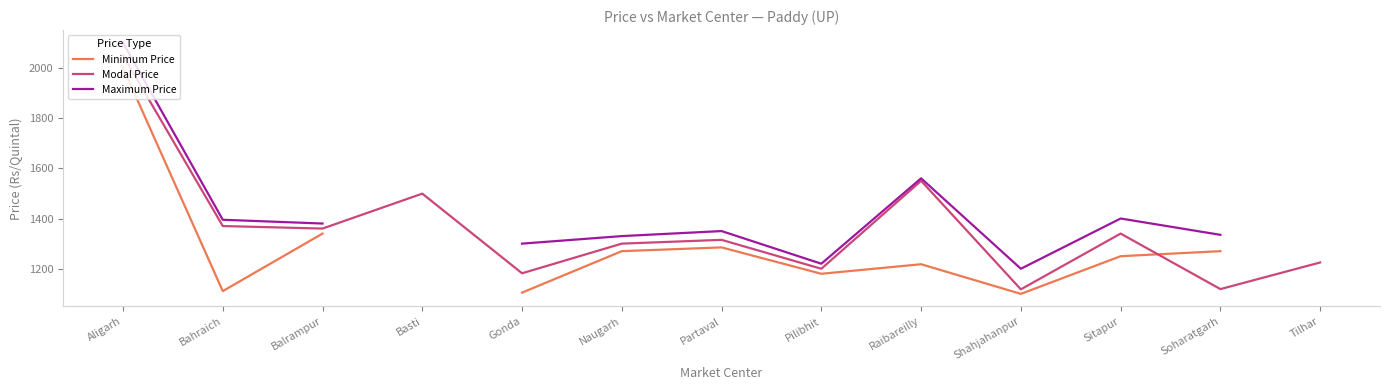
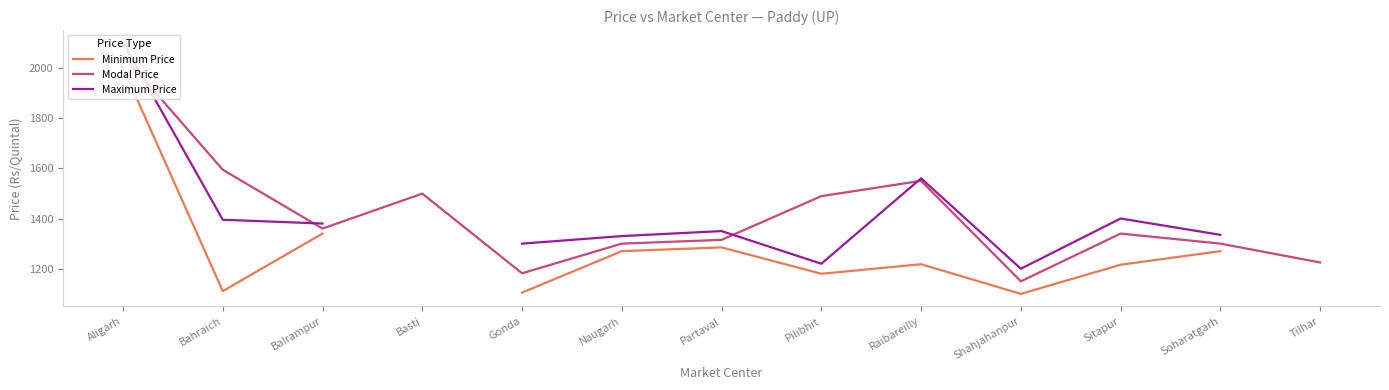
  {
    "Minimum Price": {
      "Bahraich": 1110,
      "Balrampur": 1340,
      "Gonda": 1110,
      "Naugarh": 1270,
      "Partaval": 1290,
      "Pilibhit": 1180,
      "Raibareilly": 1220,
      "Shahjahanpur": 1100,
-     "Sitapur": 1250,
+     "Sitapur": 1220,
      "Soharatgarh": 1270
    },
    "Modal Price": {
-     "Bahraich": 1370,
+     "Bahraich": 1590,
      "Balrampur": 1360,
      "Basti": 1500,
      "Gonda": 1180,
      "Naugarh": 1300,
      "Partaval": 1320,
-     "Pilibhit": 1200,
-     "Shahjahanpur": 1120,
+     "Pilibhit": 1490,
+     "Shahjahanpur": 1150,
      "Sitapur": 1340,
-     "Soharatgarh": 1120,
+     "Soharatgarh": 1300,
      "Tilhar": 1230
    },
    "Maximum Price": {
      "Bahraich": 1400,
      "Balrampur": 1380,
      "Gonda": 1300,
      "Naugarh": 1330,
      "Partaval": 1350,
      "Pilibhit": 1220,
      "Shahjahanpur": 1200,
      "Sitapur": 1400,
      "Soharatgarh": 1340
    }
  }
